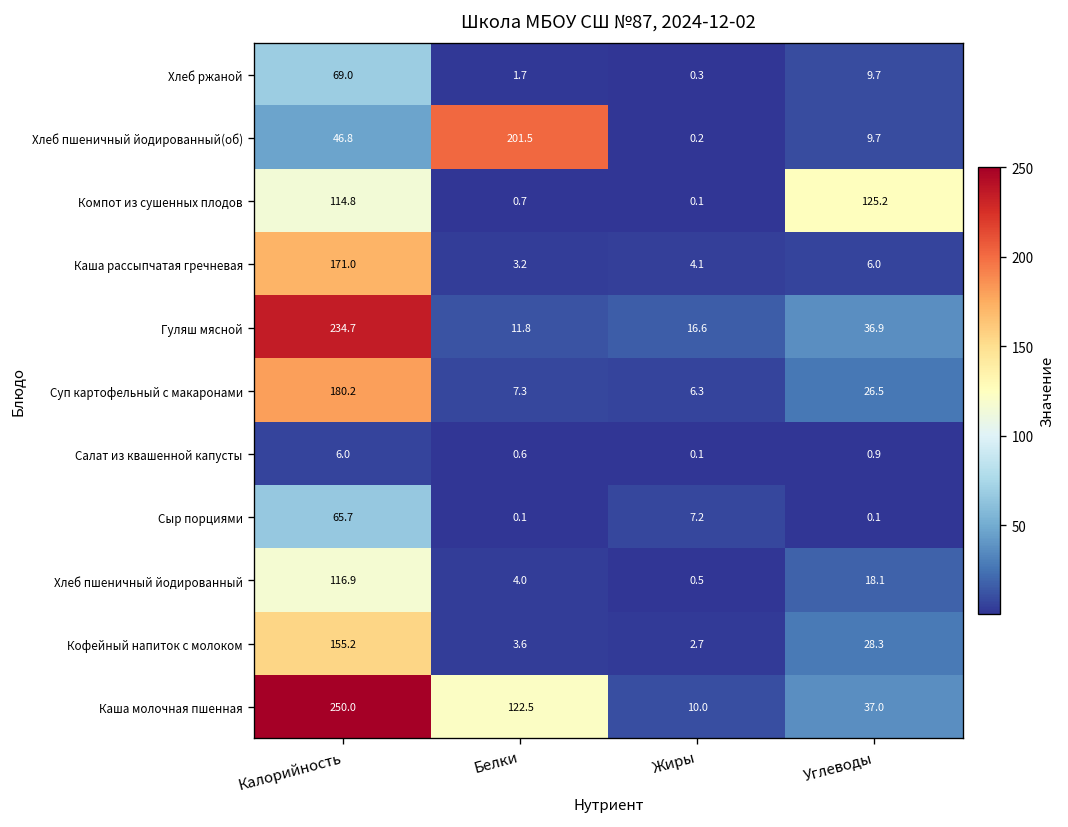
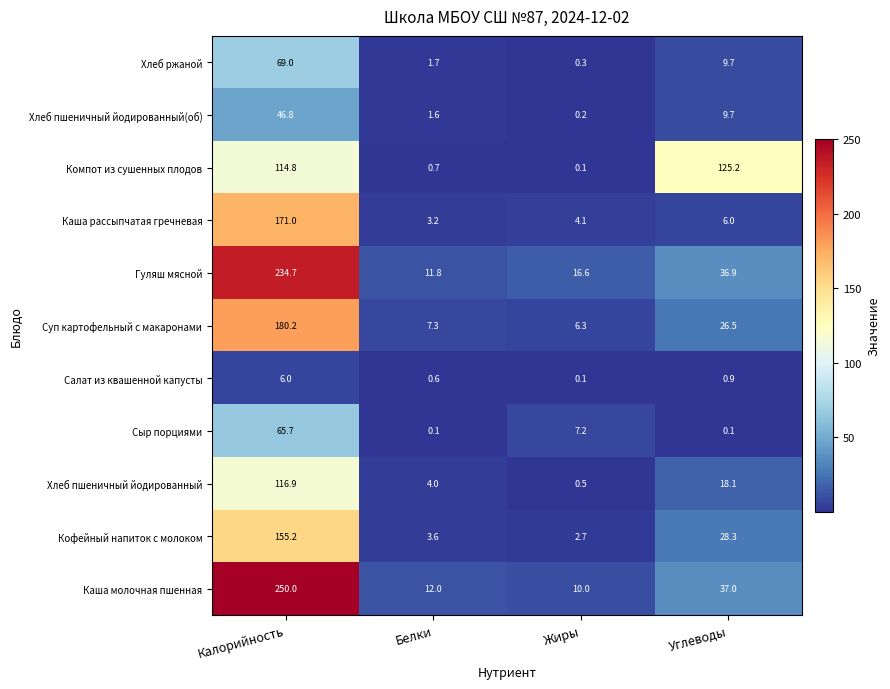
  {
    "Хлеб ржаной": {
      "Калорийность": 69.0,
      "Белки": 1.7,
      "Жиры": 0.3,
      "Углеводы": 9.7
    },
    "Хлеб пшеничный йодированный(об)": {
      "Калорийность": 46.8,
-     "Белки": 201.5,
+     "Белки": 1.6,
      "Жиры": 0.2,
      "Углеводы": 9.7
    },
    "Компот из сушенных плодов": {
      "Калорийность": 114.8,
      "Белки": 0.7,
      "Жиры": 0.1,
      "Углеводы": 125.2
    },
    "Каша рассыпчатая гречневая": {
      "Калорийность": 171.0,
      "Белки": 3.2,
      "Жиры": 4.1,
      "Углеводы": 6.0
    },
    "Гуляш мясной": {
      "Калорийность": 234.7,
      "Белки": 11.8,
      "Жиры": 16.6,
      "Углеводы": 36.9
    },
    "Суп картофельный с макаронами": {
      "Калорийность": 180.2,
      "Белки": 7.3,
      "Жиры": 6.3,
      "Углеводы": 26.5
    },
    "Салат из квашенной капусты": {
      "Калорийность": 6.0,
      "Белки": 0.6,
      "Жиры": 0.1,
      "Углеводы": 0.9
    },
    "Сыр порциями": {
      "Калорийность": 65.7,
      "Белки": 0.1,
      "Жиры": 7.2,
      "Углеводы": 0.1
    },
    "Хлеб пшеничный йодированный": {
      "Калорийность": 116.9,
      "Белки": 4.0,
      "Жиры": 0.5,
      "Углеводы": 18.1
    },
    "Кофейный напиток с молоком": {
      "Калорийность": 155.2,
      "Белки": 3.6,
      "Жиры": 2.7,
      "Углеводы": 28.3
    },
    "Каша молочная пшенная": {
      "Калорийность": 250.0,
-     "Белки": 122.5,
+     "Белки": 12.0,
      "Жиры": 10.0,
      "Углеводы": 37.0
    }
  }
